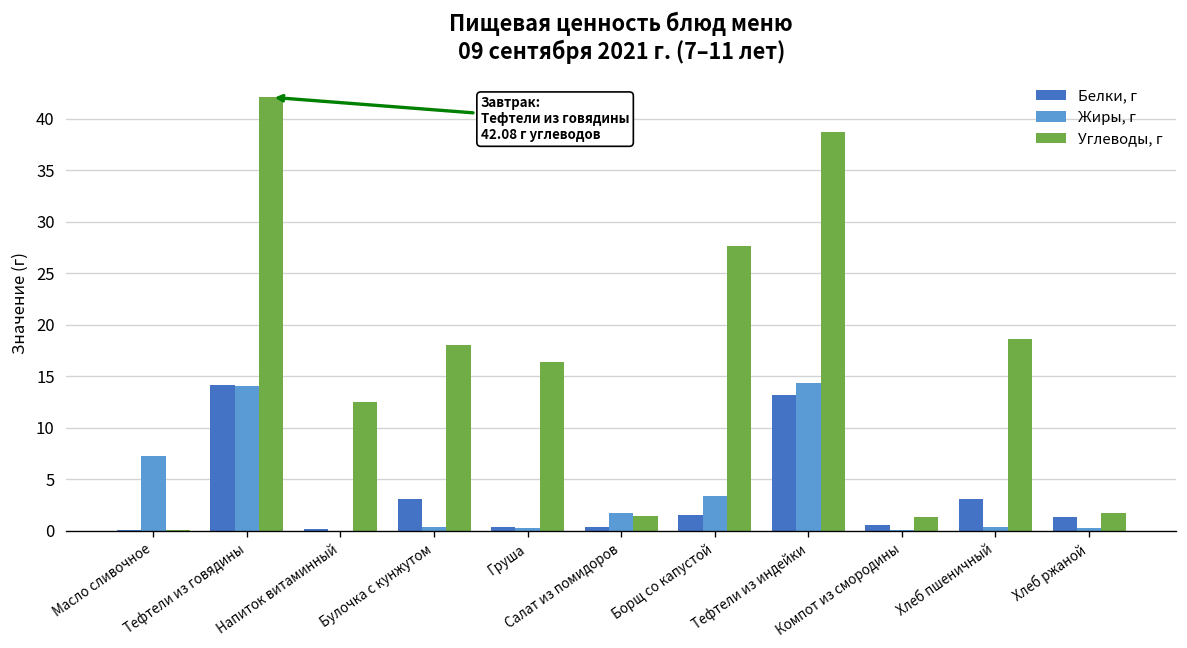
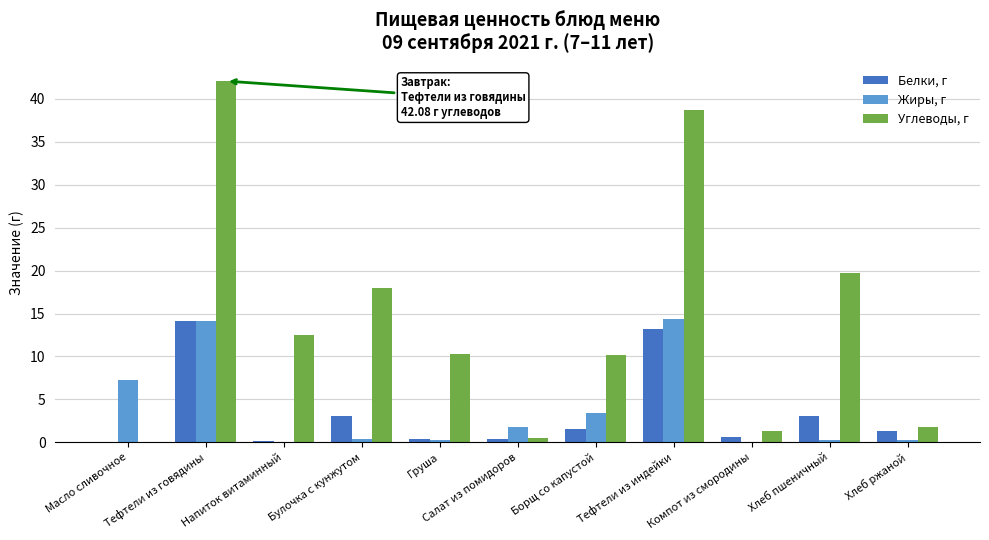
  {
    "Углеводы, г": {
      "Напиток витаминный": 12,
      "Булочка с кунжутом": 18,
-     "Груша": 16,
-     "Салат из помидоров": 1.5,
-     "Борщ со капустой": 28,
+     "Груша": 10,
+     "Салат из помидоров": 0.5,
+     "Борщ со капустой": 10,
      "Тефтели из индейки": 39,
      "Компот из смородины": 1,
-     "Хлеб пшеничный": 19,
+     "Хлеб пшеничный": 20,
      "Хлеб ржаной": 2
    }
  }
